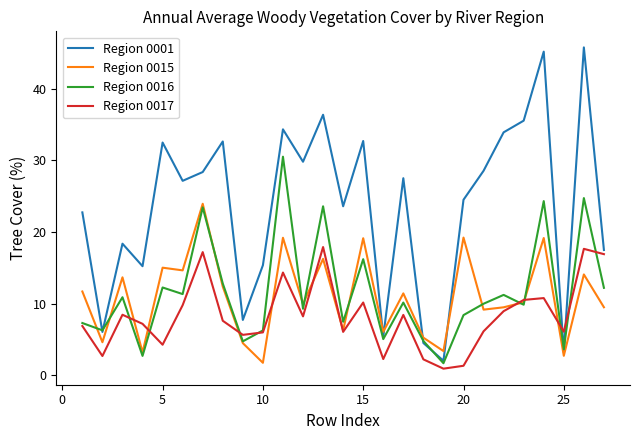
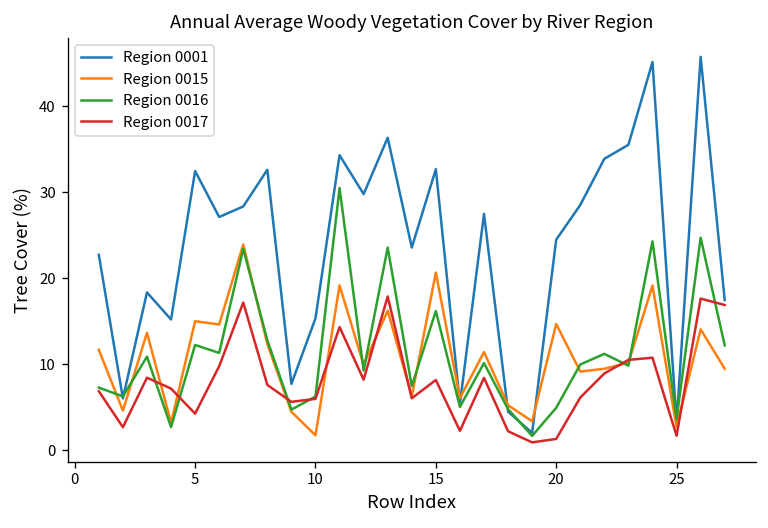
  {
    "Region 0001": {
      "5": 32,
      "10": 15,
      "15": 33,
      "20": 24,
      "25": 3
    },
    "Region 0015": {
      "5": 15,
      "10": 2,
-     "15": 19,
-     "20": 19,
+     "15": 21,
+     "20": 15,
      "25": 3
    },
    "Region 0016": {
      "5": 12,
      "15": 16,
-     "20": 8,
+     "20": 5,
      "25": 4
    },
    "Region 0017": {
      "5": 4,
-     "15": 10,
+     "15": 8,
      "20": 1,
-     "25": 6
+     "25": 2
    }
  }
